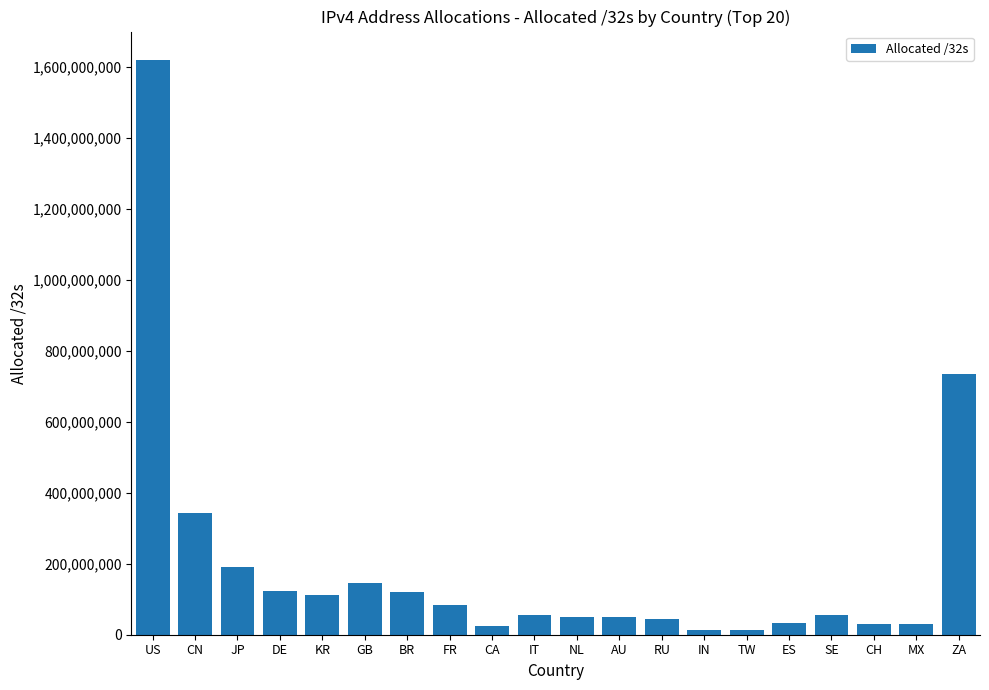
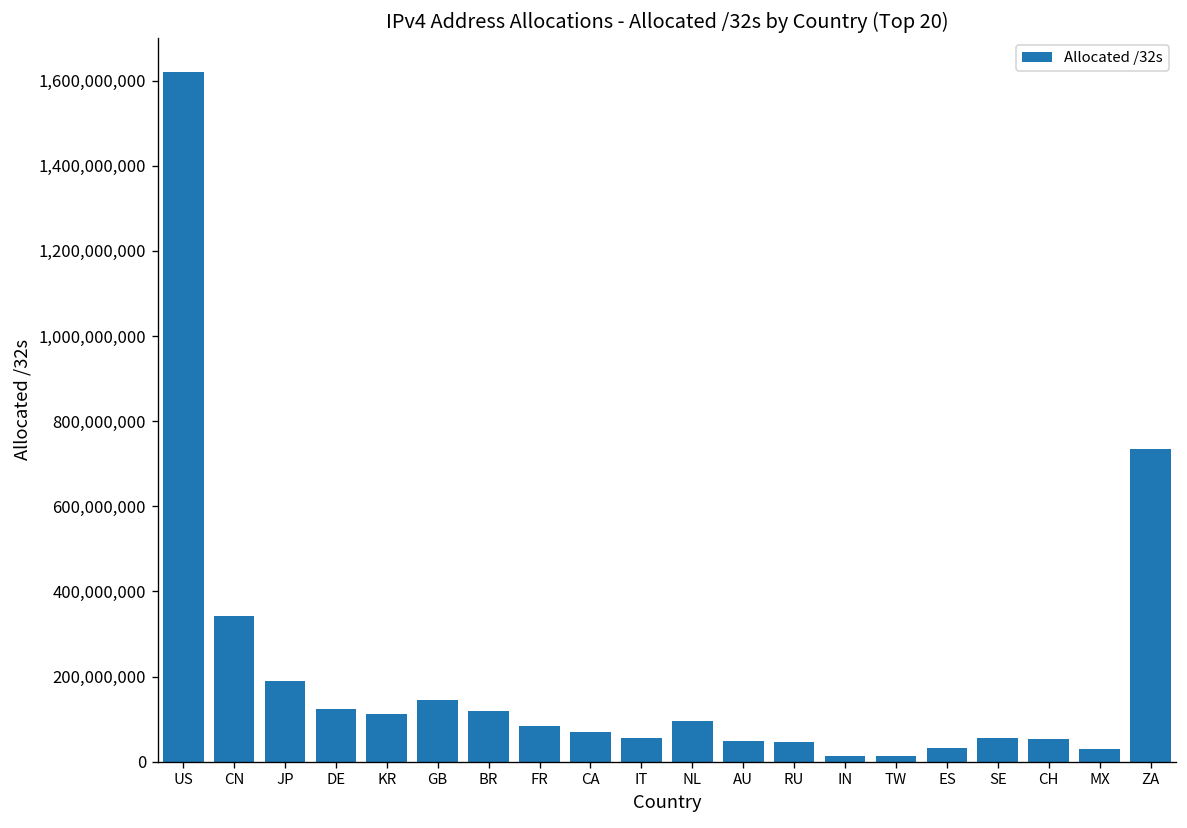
  {
    "US": "1,620,000,000",
    "CN": "340,000,000",
    "JP": "190,000,000",
    "DE": "120,000,000",
    "KR": "110,000,000",
    "GB": "140,000,000",
    "BR": "120,000,000",
    "FR": "80,000,000",
-   "CA": "20,000,000",
+   "CA": "70,000,000",
    "IT": "60,000,000",
-   "NL": "50,000,000",
+   "NL": "100,000,000",
    "AU": "50,000,000",
    "RU": "50,000,000",
    "IN": "10,000,000",
    "TW": "10,000,000",
    "ES": "30,000,000",
    "SE": "60,000,000",
-   "CH": "30,000,000",
+   "CH": "50,000,000",
    "MX": "30,000,000",
    "ZA": "740,000,000"
  }
